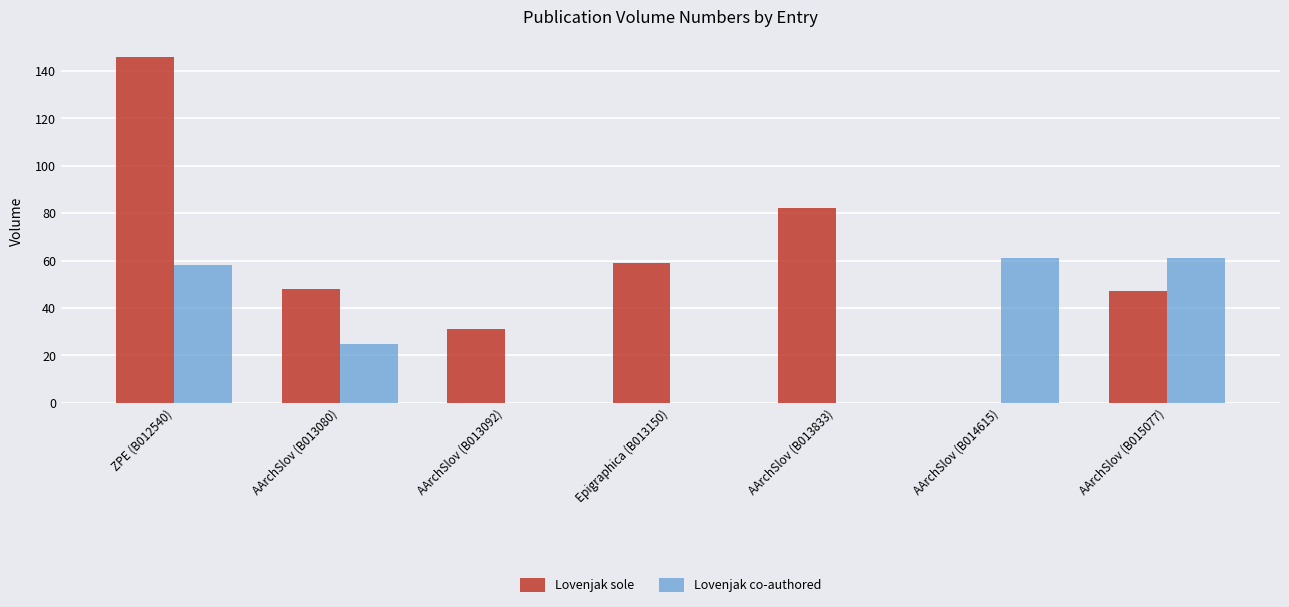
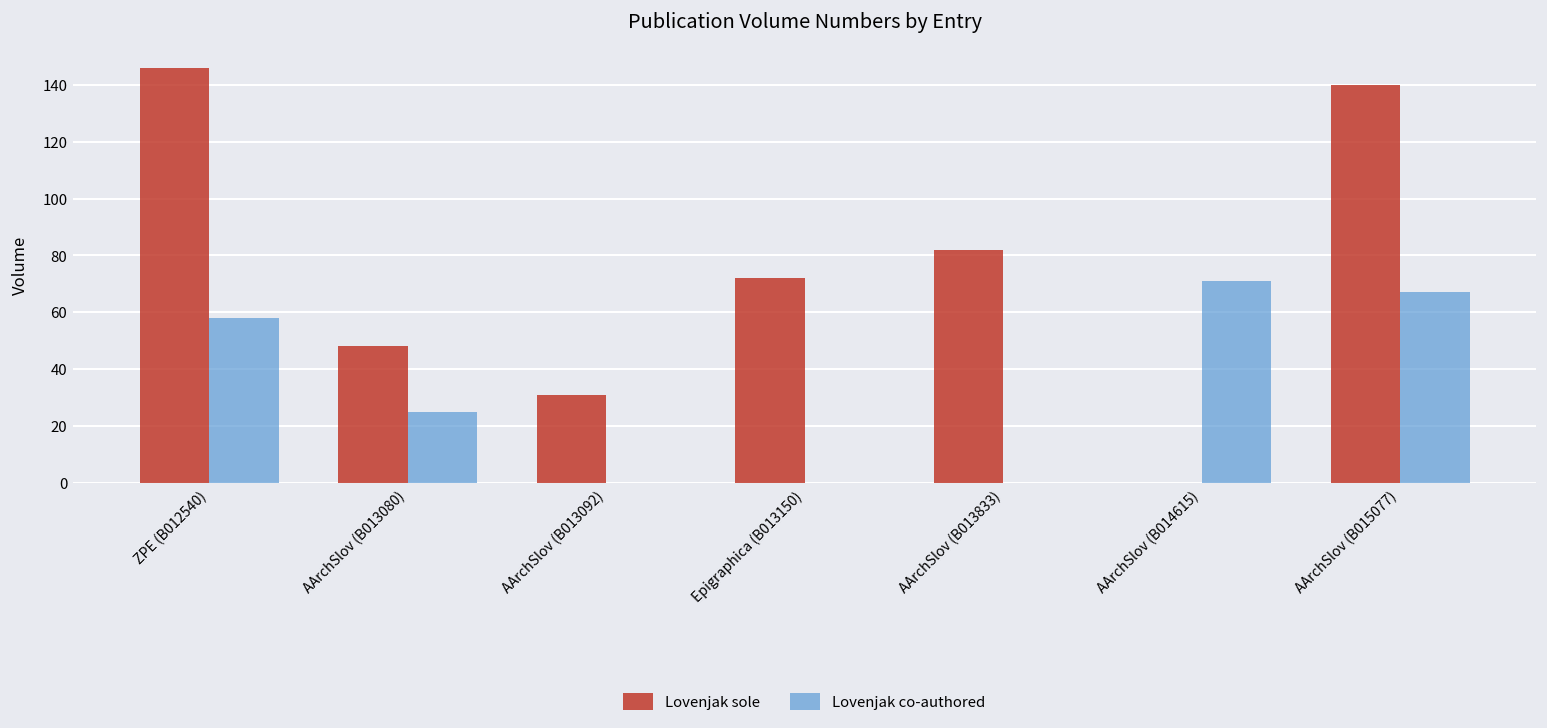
  {
    "Lovenjak sole": {
      "ZPE (B012540)": 146,
      "AArchSlov (B013080)": 48,
      "AArchSlov (B013092)": 31,
-     "Epigraphica (B013150)": 59,
+     "Epigraphica (B013150)": 72,
      "AArchSlov (B013833)": 82,
      "AArchSlov (B014615)": 0,
-     "AArchSlov (B015077)": 47
+     "AArchSlov (B015077)": 140
    },
    "Lovenjak co-authored": {
      "ZPE (B012540)": 58,
      "AArchSlov (B013080)": 25,
      "AArchSlov (B013092)": 0,
      "Epigraphica (B013150)": 0,
      "AArchSlov (B013833)": 0,
-     "AArchSlov (B014615)": 61,
-     "AArchSlov (B015077)": 61
+     "AArchSlov (B014615)": 71,
+     "AArchSlov (B015077)": 67
    }
  }
